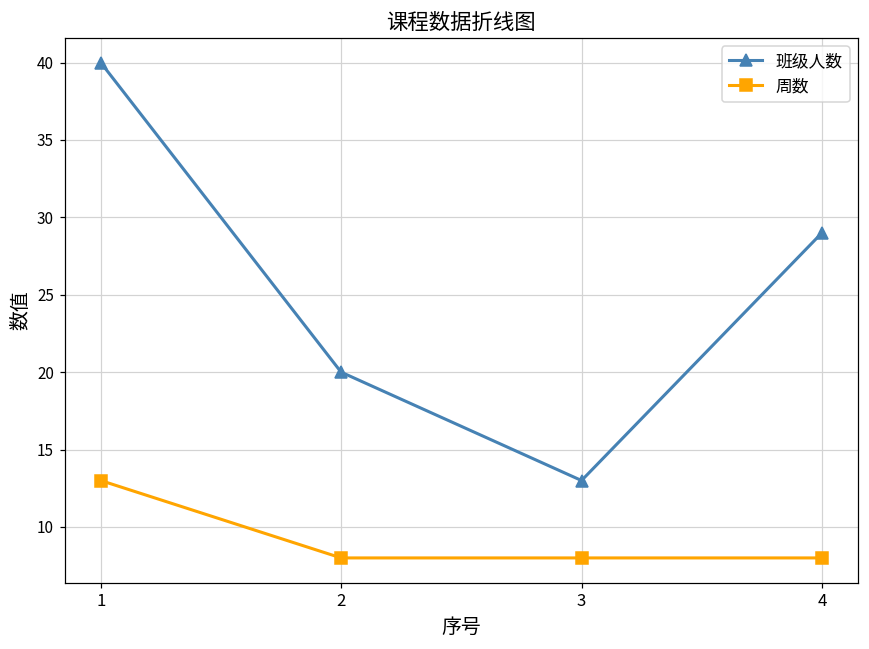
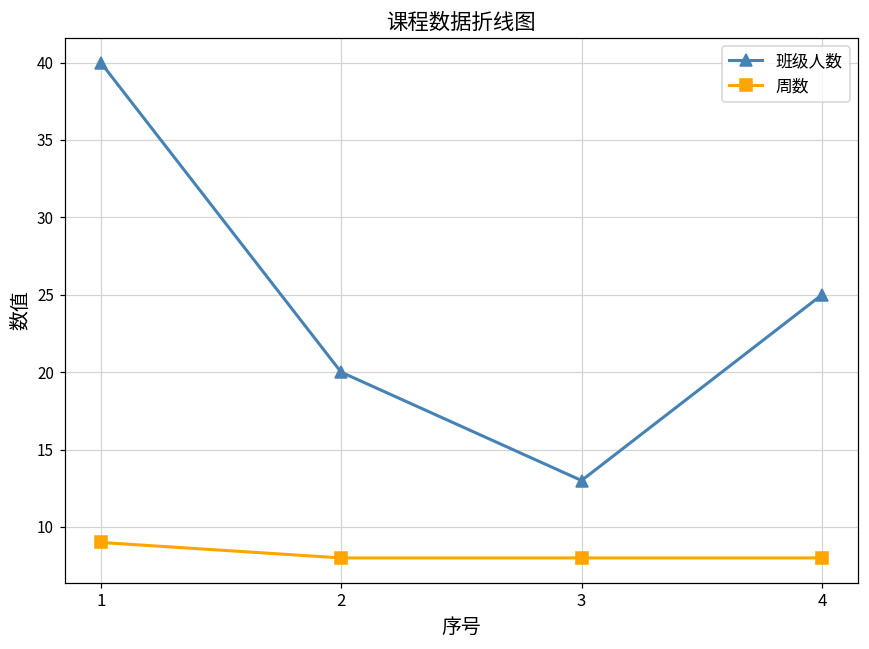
  {
    "班级人数": {
      "1": 40,
      "2": 20,
      "3": 13,
-     "4": 29
+     "4": 25
    },
    "周数": {
-     "1": 13,
+     "1": 9,
      "2": 8,
      "3": 8,
      "4": 8
    }
  }
